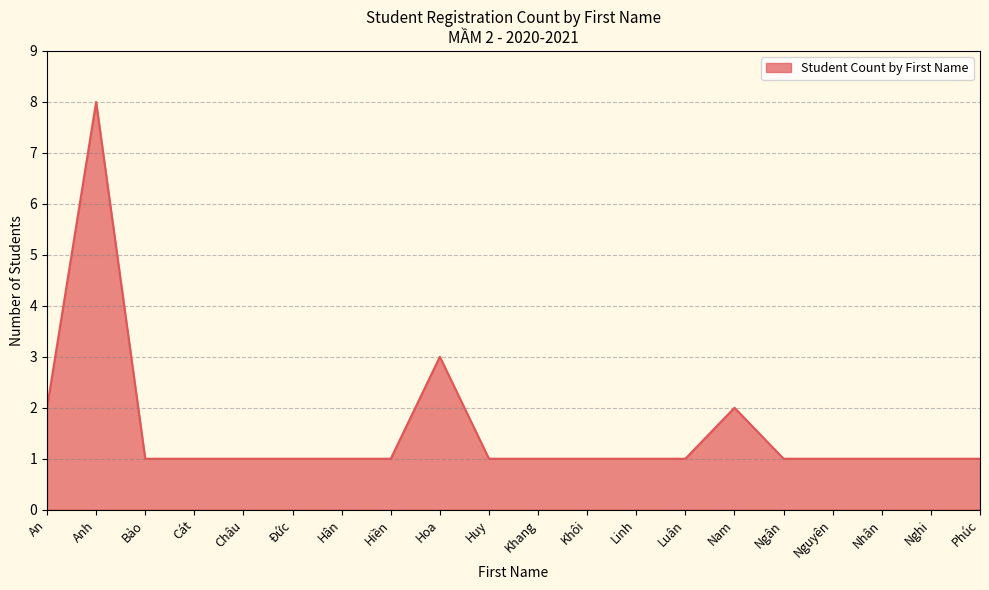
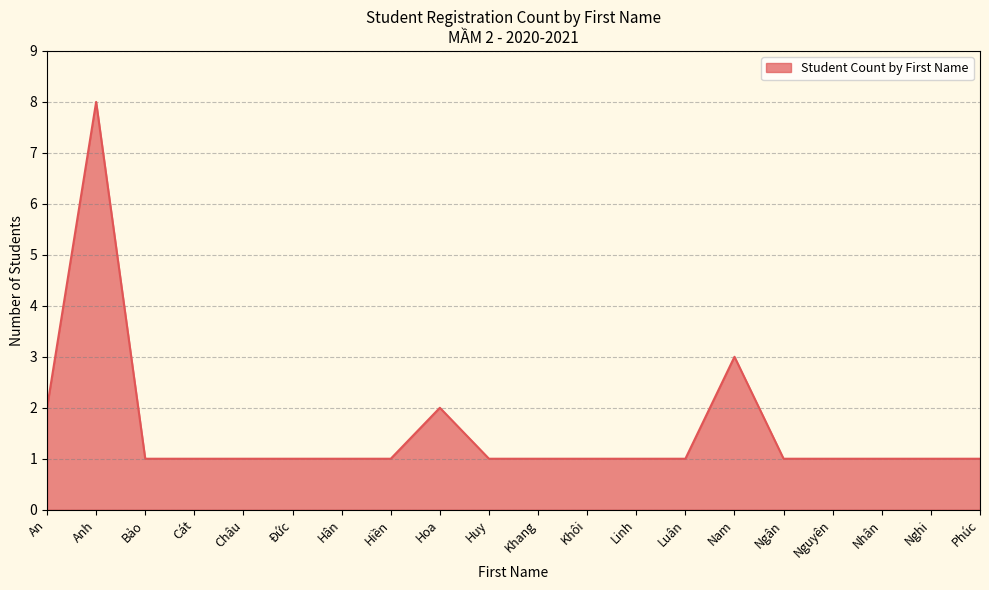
  {
    "An": 2,
    "Anh": 8,
    "Bảo": 1,
    "Cát": 1,
    "Châu": 1,
    "Đức": 1,
    "Hân": 1,
    "Hiền": 1,
-   "Hoa": 3,
+   "Hoa": 2,
    "Huy": 1,
    "Khang": 1,
    "Khôi": 1,
    "Linh": 1,
    "Luân": 1,
-   "Nam": 2,
+   "Nam": 3,
    "Ngân": 1,
    "Nguyên": 1,
    "Nhân": 1,
    "Nghi": 1,
    "Phúc": 1
  }
